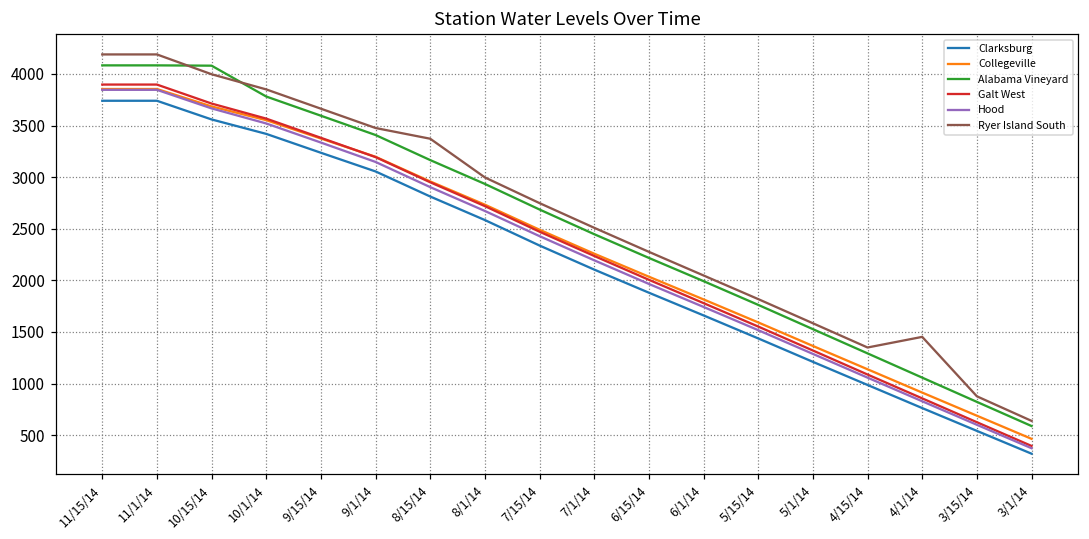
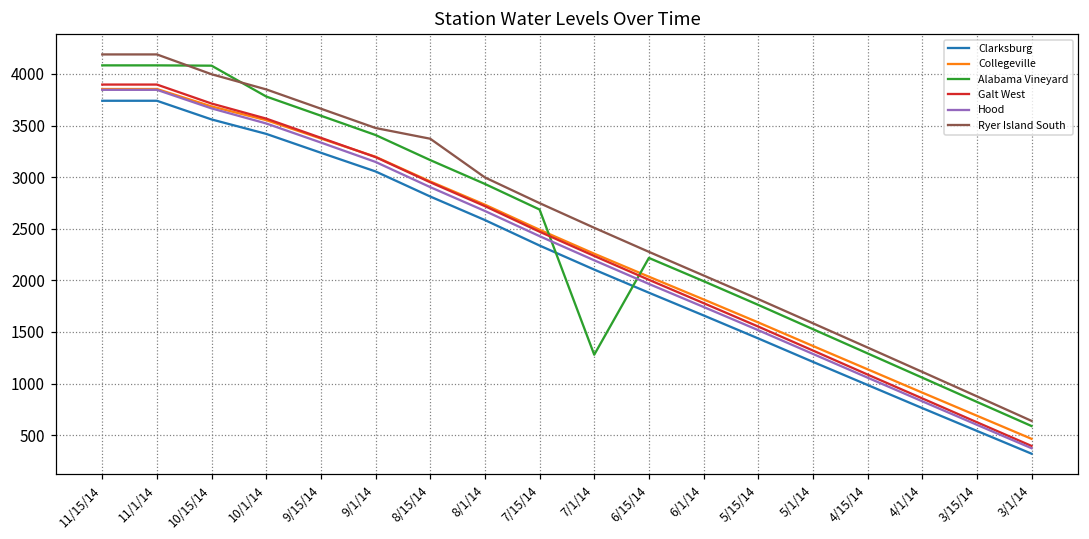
  {
    "Clarksburg": {
      "11/15/14": 3700,
      "11/1/14": 3700,
      "10/15/14": 3600,
      "10/1/14": 3400,
      "9/15/14": 3200,
      "9/1/14": 3100,
      "8/15/14": 2800,
      "8/1/14": 2600,
      "7/15/14": 2300,
      "7/1/14": 2100,
      "6/15/14": 1900,
      "6/1/14": 1700,
      "5/15/14": 1400,
      "5/1/14": 1200,
      "4/15/14": 1000,
      "4/1/14": 800,
      "3/15/14": 500,
      "3/1/14": 300
    },
    "Collegeville": {
      "6/15/14": 2000,
      "6/1/14": 1800,
      "5/15/14": 1600,
      "5/1/14": 1400,
      "4/15/14": 1100,
      "4/1/14": 900,
      "3/15/14": 700,
      "3/1/14": 500
    },
    "Alabama Vineyard": {
      "11/15/14": 4100,
      "11/1/14": 4100,
      "10/15/14": 4100,
      "10/1/14": 3800,
      "9/15/14": 3600,
      "9/1/14": 3400,
      "8/15/14": 3200,
      "8/1/14": 2900,
      "7/15/14": 2700,
-     "7/1/14": 2400,
+     "7/1/14": 1300,
      "6/15/14": 2200,
      "6/1/14": 2000,
      "5/15/14": 1800,
      "5/1/14": 1500,
      "4/15/14": 1300,
      "4/1/14": 1100,
      "3/15/14": 800,
      "3/1/14": 600
    },
    "Galt West": {
      "11/15/14": 3900,
      "11/1/14": 3900,
      "10/15/14": 3700,
      "6/15/14": 2000,
      "6/1/14": 1800,
      "5/15/14": 1600,
      "5/1/14": 1300,
      "4/15/14": 1100,
      "4/1/14": 900
    },
    "Hood": {
      "10/1/14": 3500,
      "9/15/14": 3300,
      "9/1/14": 3100,
      "8/15/14": 2900,
      "8/1/14": 2700,
      "7/15/14": 2400,
      "7/1/14": 2200,
      "6/15/14": 2000,
      "6/1/14": 1700,
      "5/15/14": 1500,
      "5/1/14": 1300,
      "4/15/14": 1100,
      "4/1/14": 800
    },
    "Ryer Island South": {
      "11/15/14": 4200,
      "11/1/14": 4200,
      "10/15/14": 4000,
      "10/1/14": 3900,
      "9/15/14": 3700,
      "9/1/14": 3500,
      "8/15/14": 3400,
      "8/1/14": 3000,
      "7/15/14": 2700,
      "7/1/14": 2500,
      "6/15/14": 2300,
      "6/1/14": 2000,
      "5/15/14": 1800,
      "5/1/14": 1600,
      "4/15/14": 1300,
-     "4/1/14": 1500,
+     "4/1/14": 1100,
      "3/15/14": 900,
      "3/1/14": 600
    }
  }
